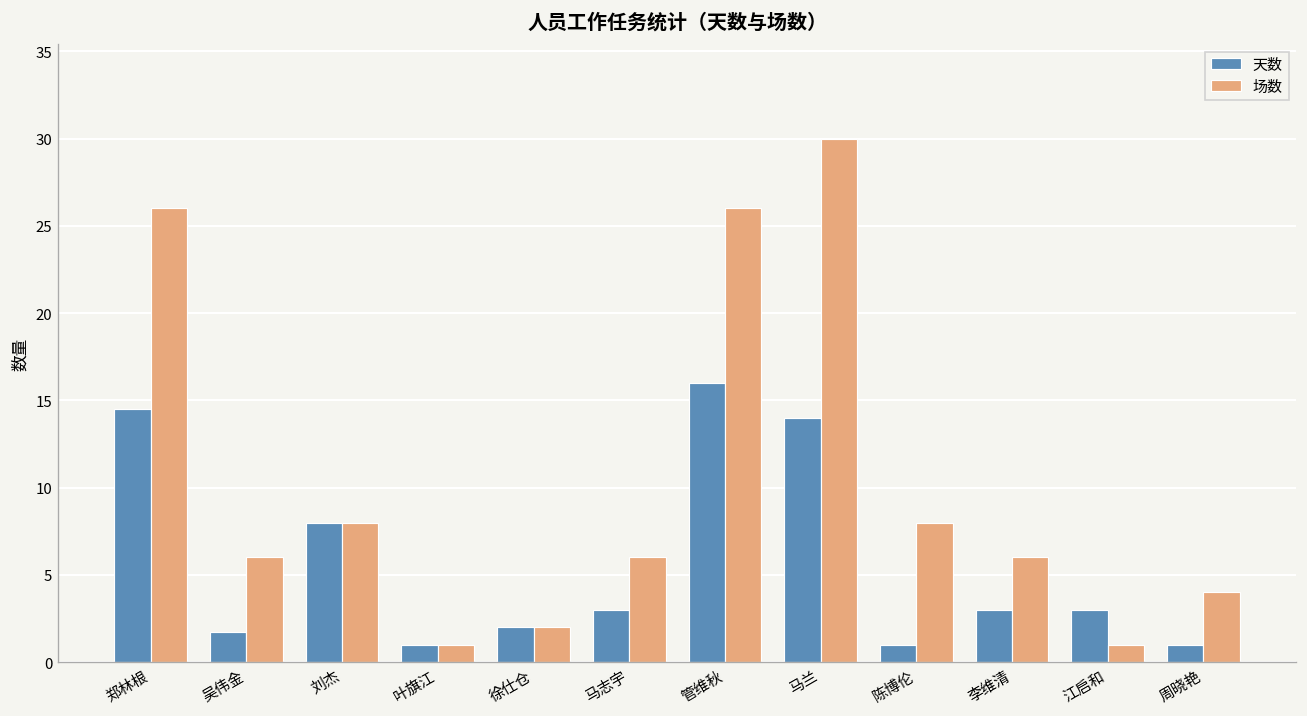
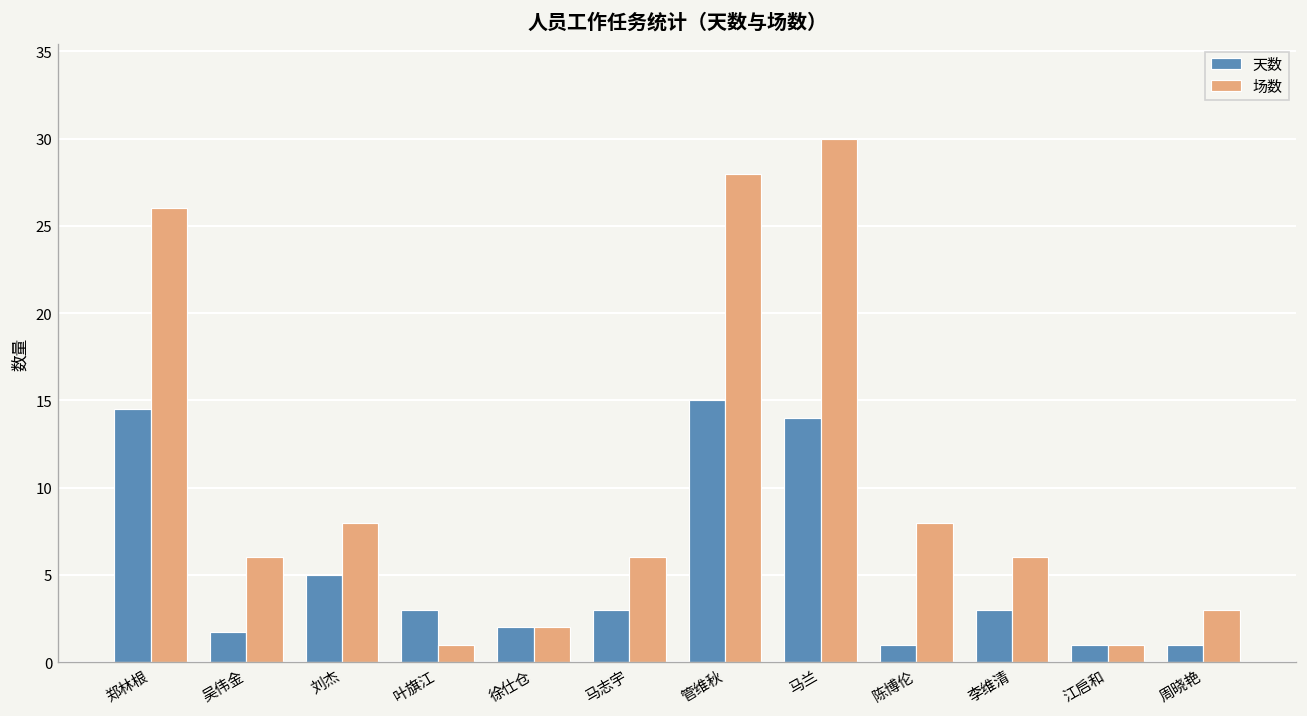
  {
    "天数": {
      "郑林根": 14.5,
      "吴伟金": 1.7,
-     "刘杰": 8,
-     "叶旗江": 1,
+     "刘杰": 5,
+     "叶旗江": 3,
      "徐仕仓": 2,
      "马志宇": 3,
-     "管维秋": 16,
+     "管维秋": 15,
      "马兰": 14,
      "陈博伦": 1,
      "李维清": 3,
-     "江启和": 3,
+     "江启和": 1,
      "周晓艳": 1
    },
    "场数": {
      "郑林根": 26,
      "吴伟金": 6,
      "刘杰": 8,
      "叶旗江": 1,
      "徐仕仓": 2,
      "马志宇": 6,
-     "管维秋": 26,
+     "管维秋": 28,
      "马兰": 30,
      "陈博伦": 8,
      "李维清": 6,
      "江启和": 1,
-     "周晓艳": 4
+     "周晓艳": 3
    }
  }
